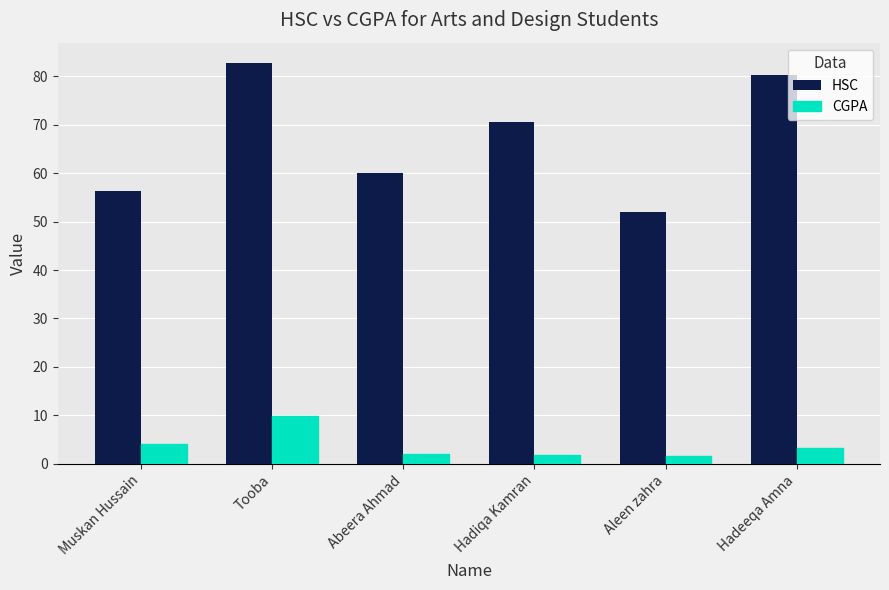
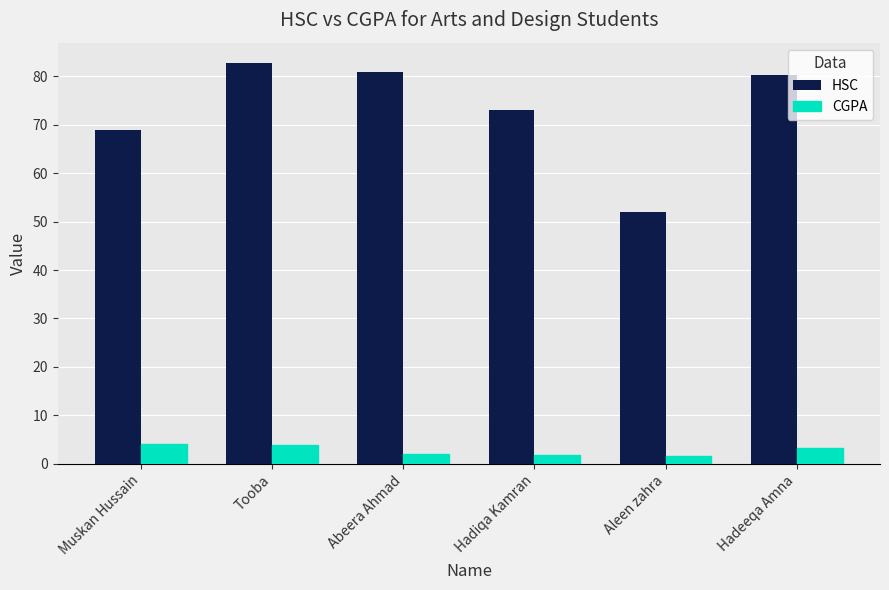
  {
    "HSC": {
-     "Muskan Hussain": 56,
+     "Muskan Hussain": 69,
      "Tooba": 83,
-     "Abeera Ahmad": 60,
-     "Hadiqa Kamran": 71,
+     "Abeera Ahmad": 81,
+     "Hadiqa Kamran": 73,
      "Aleen zahra": 52,
      "Hadeeqa Amna": 80
    },
    "CGPA": {
      "Muskan Hussain": 4,
-     "Tooba": 10,
+     "Tooba": 4,
      "Abeera Ahmad": 2,
      "Hadiqa Kamran": 2,
      "Aleen zahra": 2,
      "Hadeeqa Amna": 3
    }
  }
